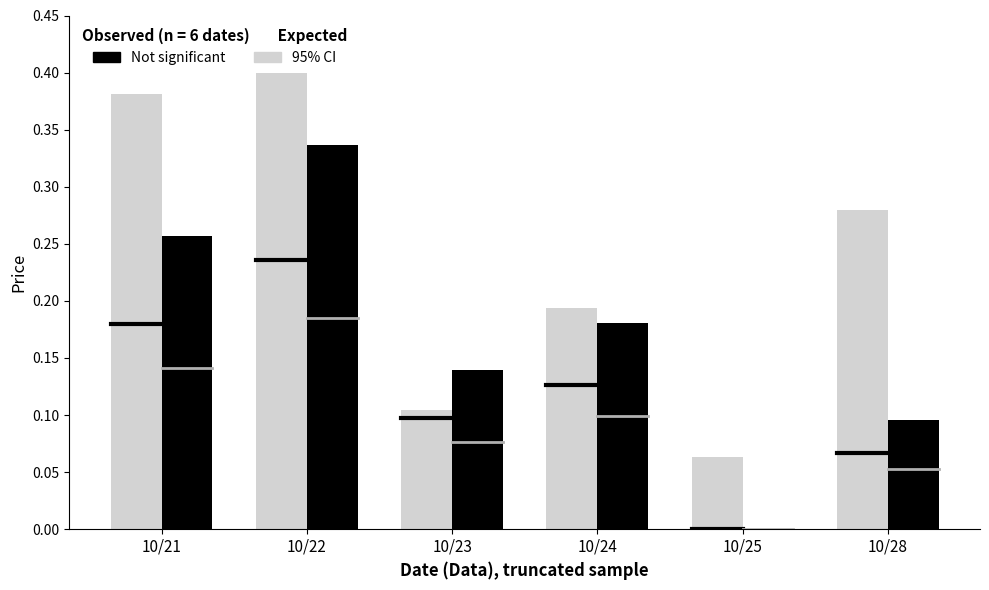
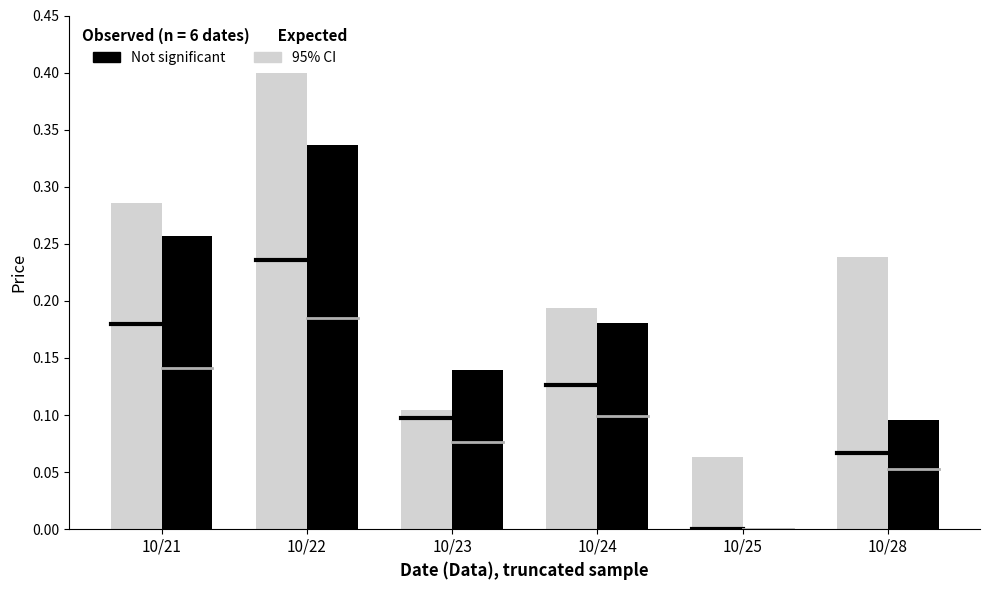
  {
    "95% CI": {
-     "10/21": 0.381,
+     "10/21": 0.286,
      "10/22": 0.400,
      "10/23": 0.105,
      "10/24": 0.194,
      "10/25": 0.063,
-     "10/28": 0.279
+     "10/28": 0.238
    }
  }
